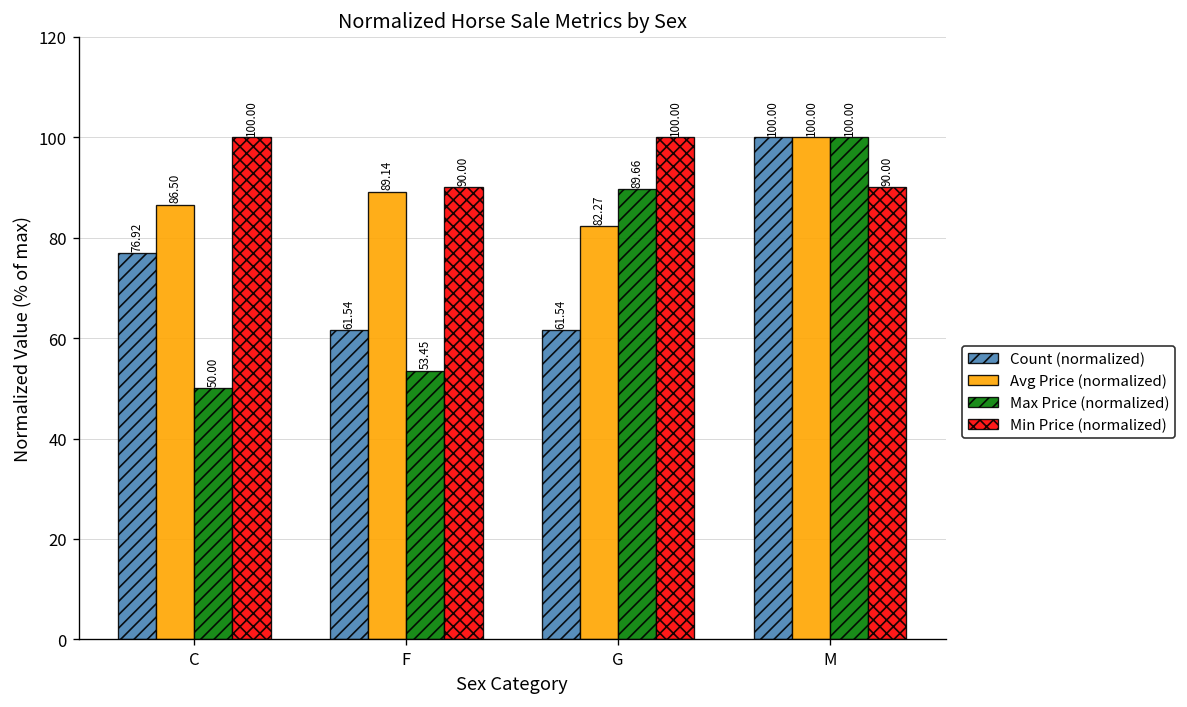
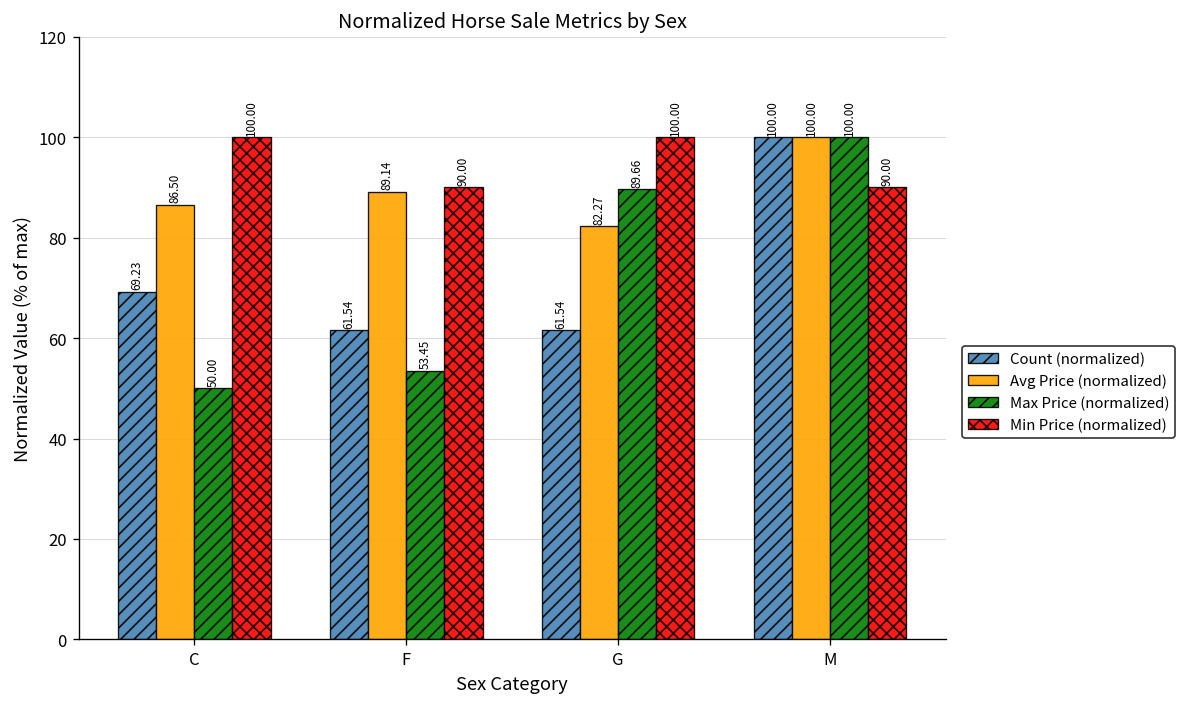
  {
    "Count (normalized)": {
-     "C": 76.92,
+     "C": 69.23,
      "F": 61.54,
      "G": 61.54,
      "M": 100.00
    },
    "Avg Price (normalized)": {
      "C": 86.50,
      "F": 89.14,
      "G": 82.27,
      "M": 100.00
    },
    "Max Price (normalized)": {
      "C": 50.00,
      "F": 53.45,
      "G": 89.66,
      "M": 100.00
    },
    "Min Price (normalized)": {
      "C": 100.00,
      "F": 90.00,
      "G": 100.00,
      "M": 90.00
    }
  }
